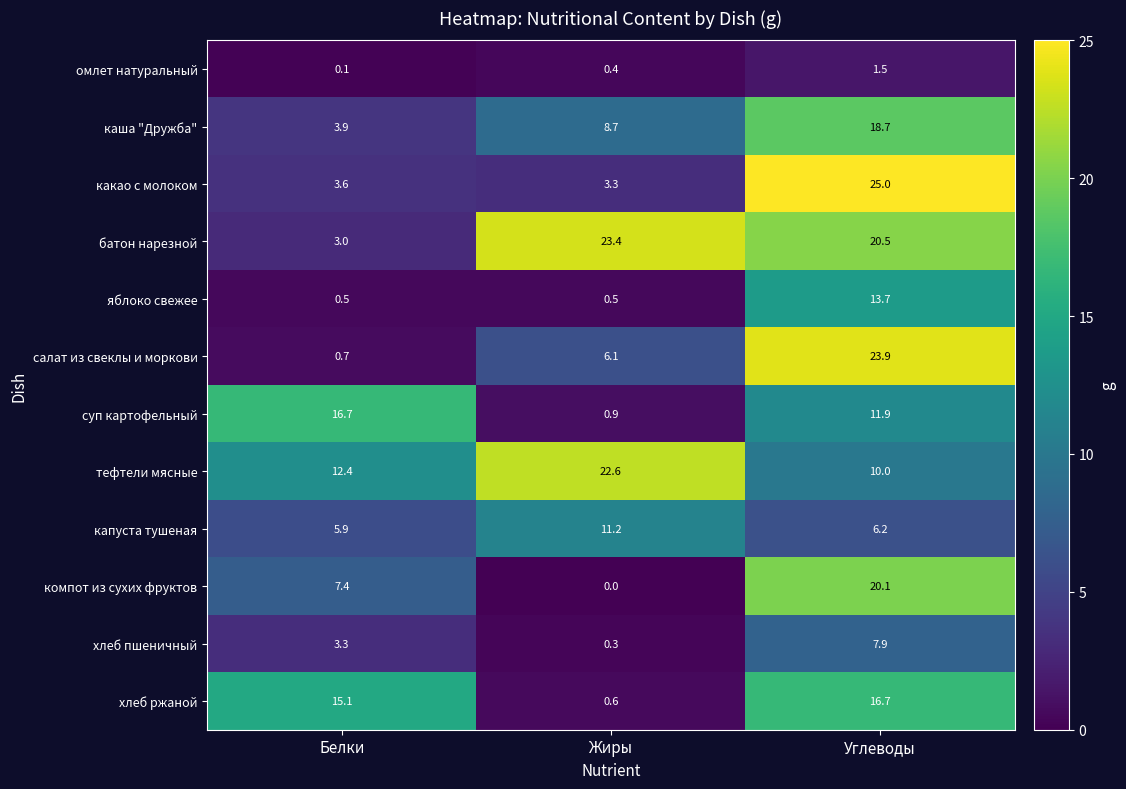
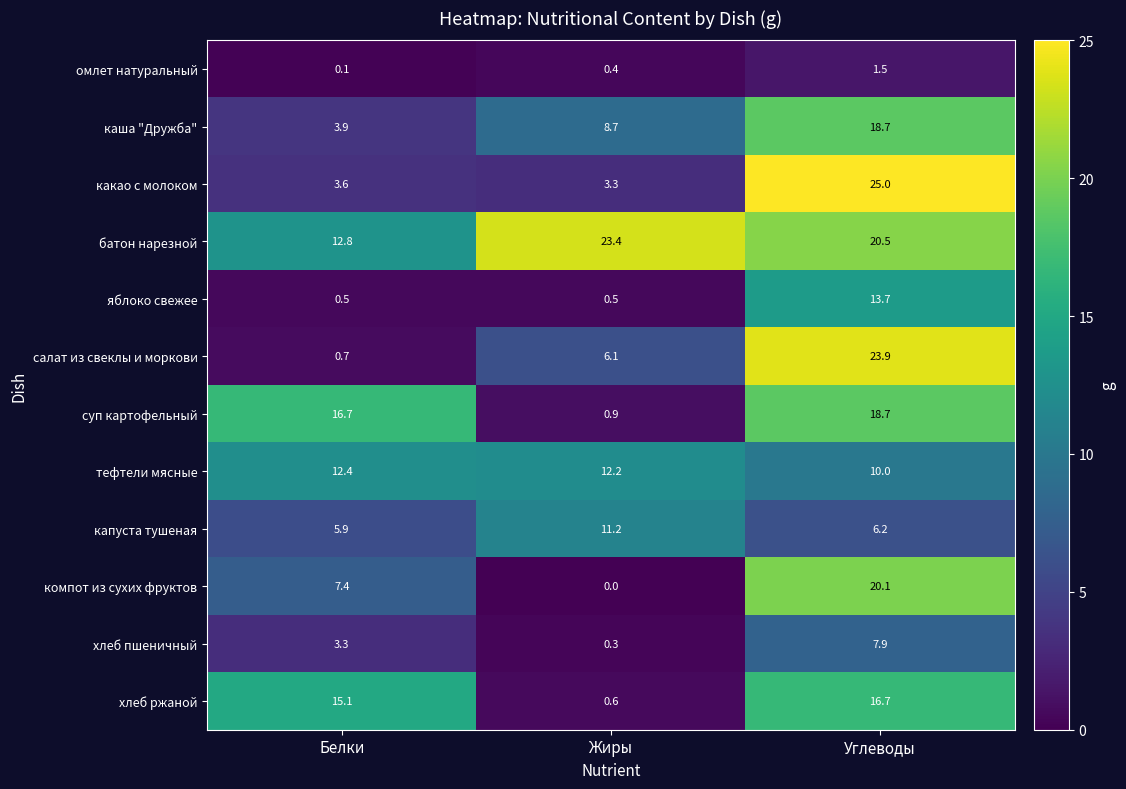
  {
    "омлет натуральный": {
      "Белки": 0.1,
      "Жиры": 0.4,
      "Углеводы": 1.5
    },
    "каша \"Дружба\"": {
      "Белки": 3.9,
      "Жиры": 8.7,
      "Углеводы": 18.7
    },
    "какао с молоком": {
      "Белки": 3.6,
      "Жиры": 3.3,
      "Углеводы": 25.0
    },
    "батон нарезной": {
-     "Белки": 3.0,
+     "Белки": 12.8,
      "Жиры": 23.4,
      "Углеводы": 20.5
    },
    "яблоко свежее": {
      "Белки": 0.5,
      "Жиры": 0.5,
      "Углеводы": 13.7
    },
    "салат из свеклы и моркови": {
      "Белки": 0.7,
      "Жиры": 6.1,
      "Углеводы": 23.9
    },
    "суп картофельный": {
      "Белки": 16.7,
      "Жиры": 0.9,
-     "Углеводы": 11.9
+     "Углеводы": 18.7
    },
    "тефтели мясные": {
      "Белки": 12.4,
-     "Жиры": 22.6,
+     "Жиры": 12.2,
      "Углеводы": 10.0
    },
    "капуста тушеная": {
      "Белки": 5.9,
      "Жиры": 11.2,
      "Углеводы": 6.2
    },
    "компот из сухих фруктов": {
      "Белки": 7.4,
      "Жиры": 0.0,
      "Углеводы": 20.1
    },
    "хлеб пшеничный": {
      "Белки": 3.3,
      "Жиры": 0.3,
      "Углеводы": 7.9
    },
    "хлеб ржаной": {
      "Белки": 15.1,
      "Жиры": 0.6,
      "Углеводы": 16.7
    }
  }
